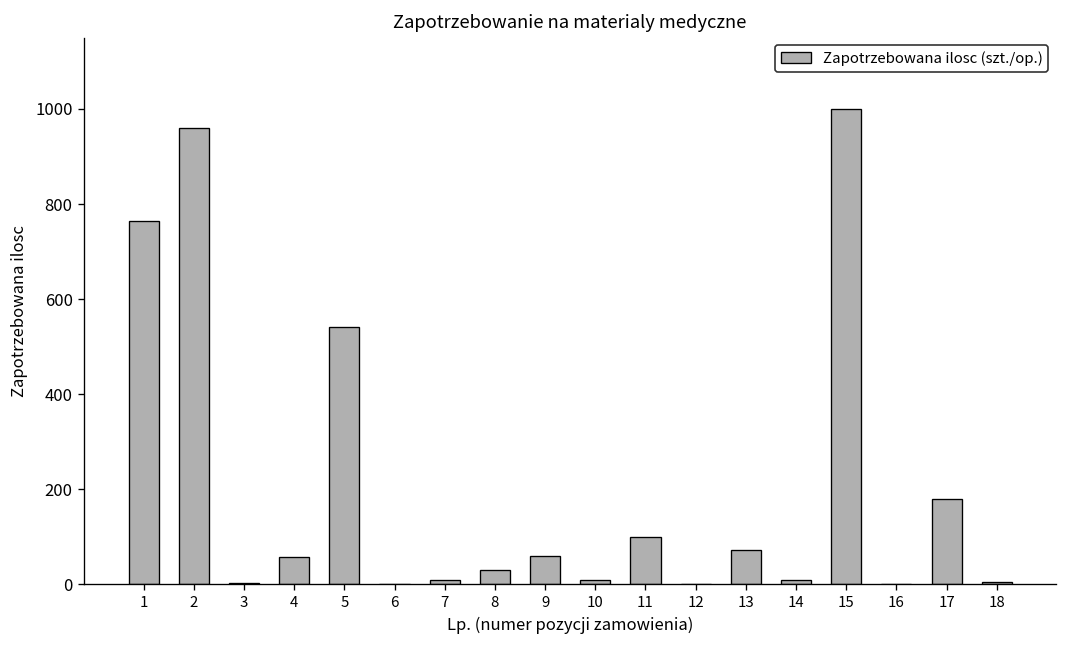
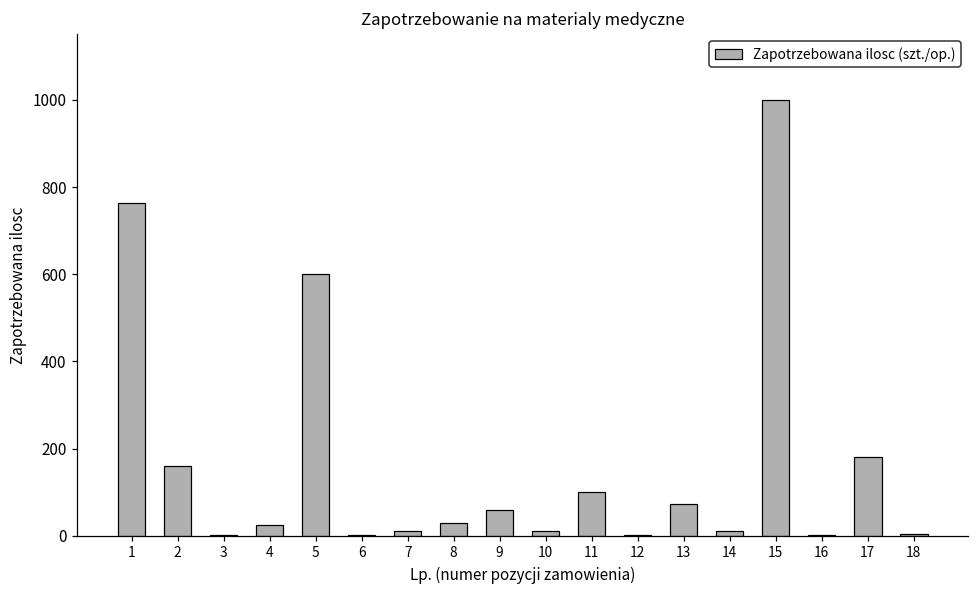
  {
    "1": 760,
-   "2": 960,
-   "4": 60,
-   "5": 540,
+   "2": 160,
+   "4": 30,
+   "5": 600,
    "7": 10,
    "8": 30,
    "9": 60,
    "10": 10,
    "11": 100,
    "13": 70,
    "14": 10,
    "15": 1000,
    "17": 180
  }
